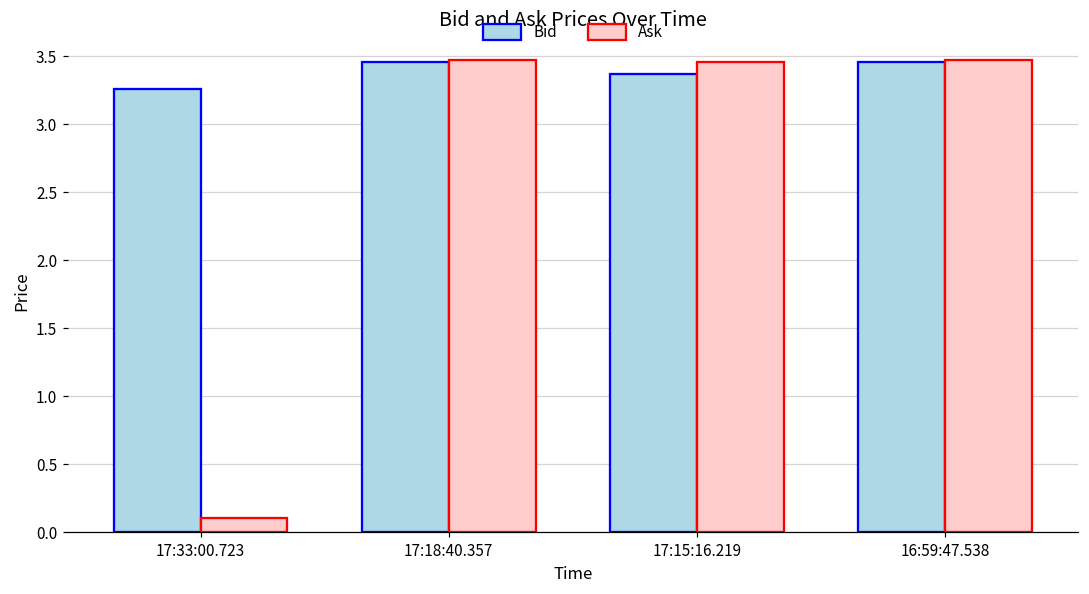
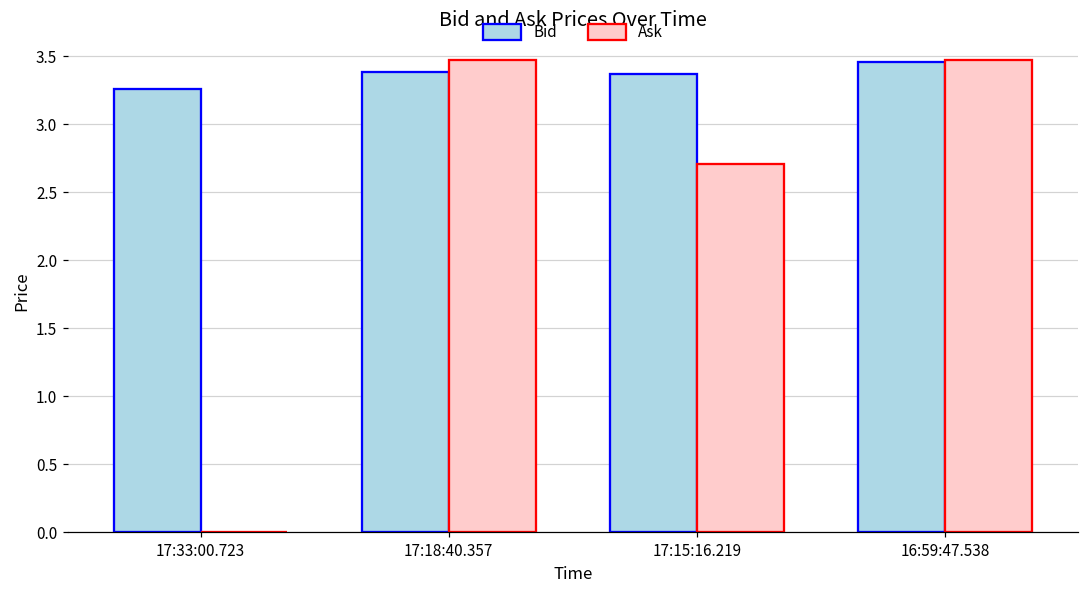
  {
    "Bid": {
      "17:33:00.723": 3.26,
-     "17:18:40.357": 3.46,
+     "17:18:40.357": 3.38,
      "17:15:16.219": 3.37,
      "16:59:47.538": 3.46
    },
    "Ask": {
-     "17:33:00.723": 0.1,
+     "17:33:00.723": 0.0,
      "17:18:40.357": 3.47,
-     "17:15:16.219": 3.46,
+     "17:15:16.219": 2.71,
      "16:59:47.538": 3.47
    }
  }
